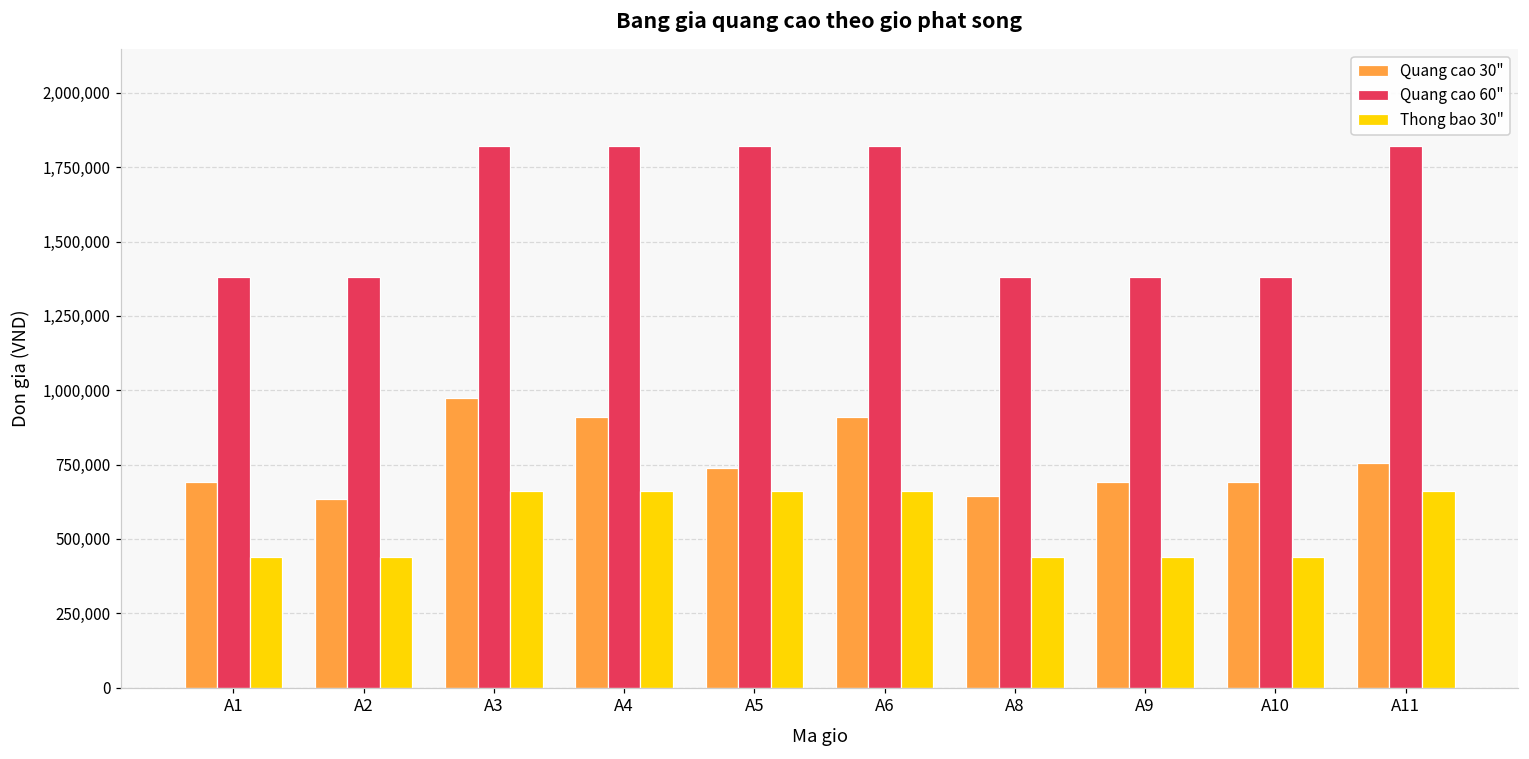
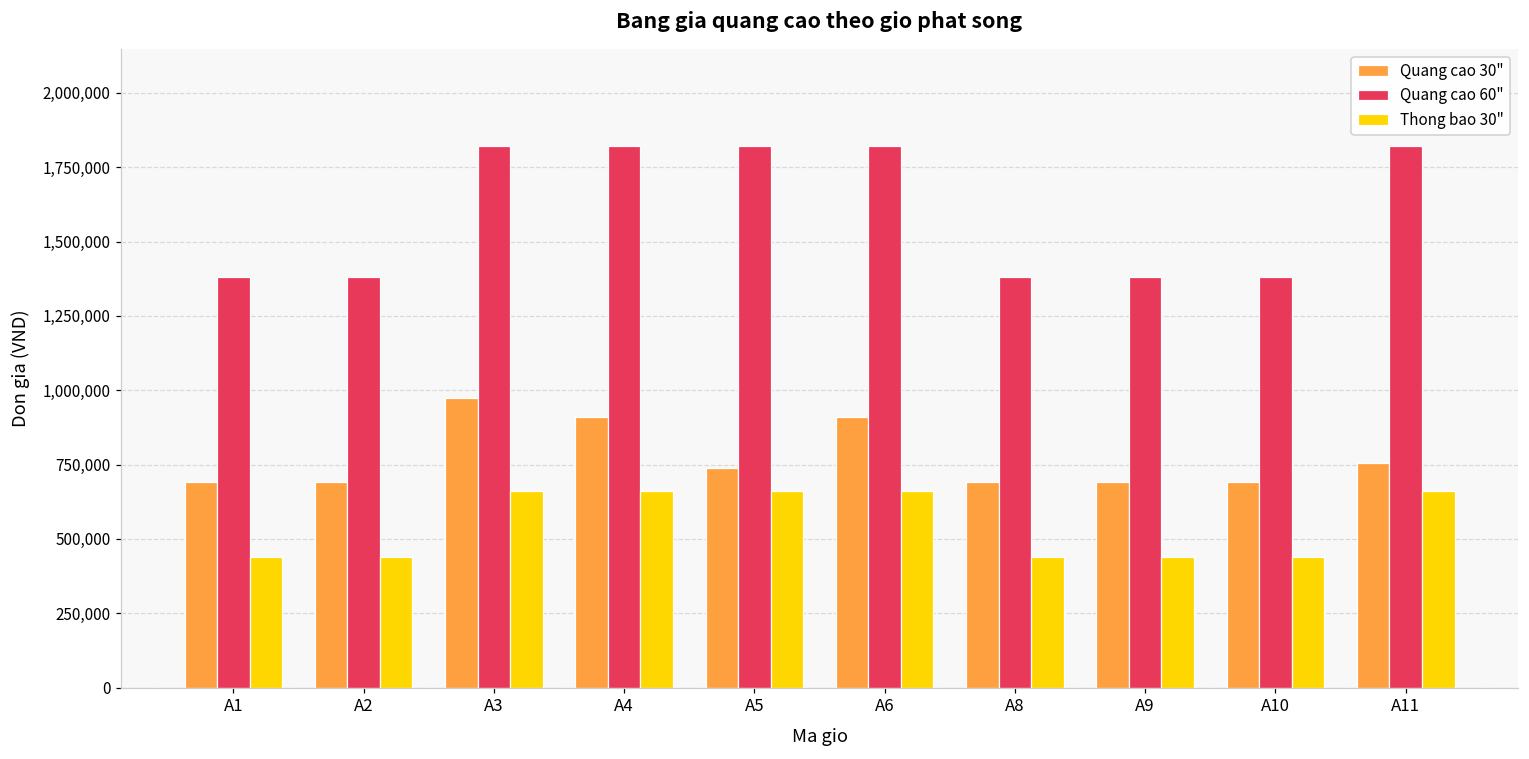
  {
    "Quang cao 30\"": {
      "A1": "690,000",
-     "A2": "630,000",
+     "A2": "690,000",
      "A3": "980,000",
      "A4": "910,000",
      "A5": "740,000",
      "A6": "910,000",
-     "A8": "650,000",
+     "A8": "690,000",
      "A9": "690,000",
      "A10": "690,000",
      "A11": "760,000"
    },
    "Quang cao 60\"": {
      "A1": "1,380,000",
      "A2": "1,380,000",
      "A3": "1,820,000",
      "A4": "1,820,000",
      "A5": "1,820,000",
      "A6": "1,820,000",
      "A8": "1,380,000",
      "A9": "1,380,000",
      "A10": "1,380,000",
      "A11": "1,820,000"
    },
    "Thong bao 30\"": {
      "A1": "440,000",
      "A2": "440,000",
      "A3": "660,000",
      "A4": "660,000",
      "A5": "660,000",
      "A6": "660,000",
      "A8": "440,000",
      "A9": "440,000",
      "A10": "440,000",
      "A11": "660,000"
    }
  }
